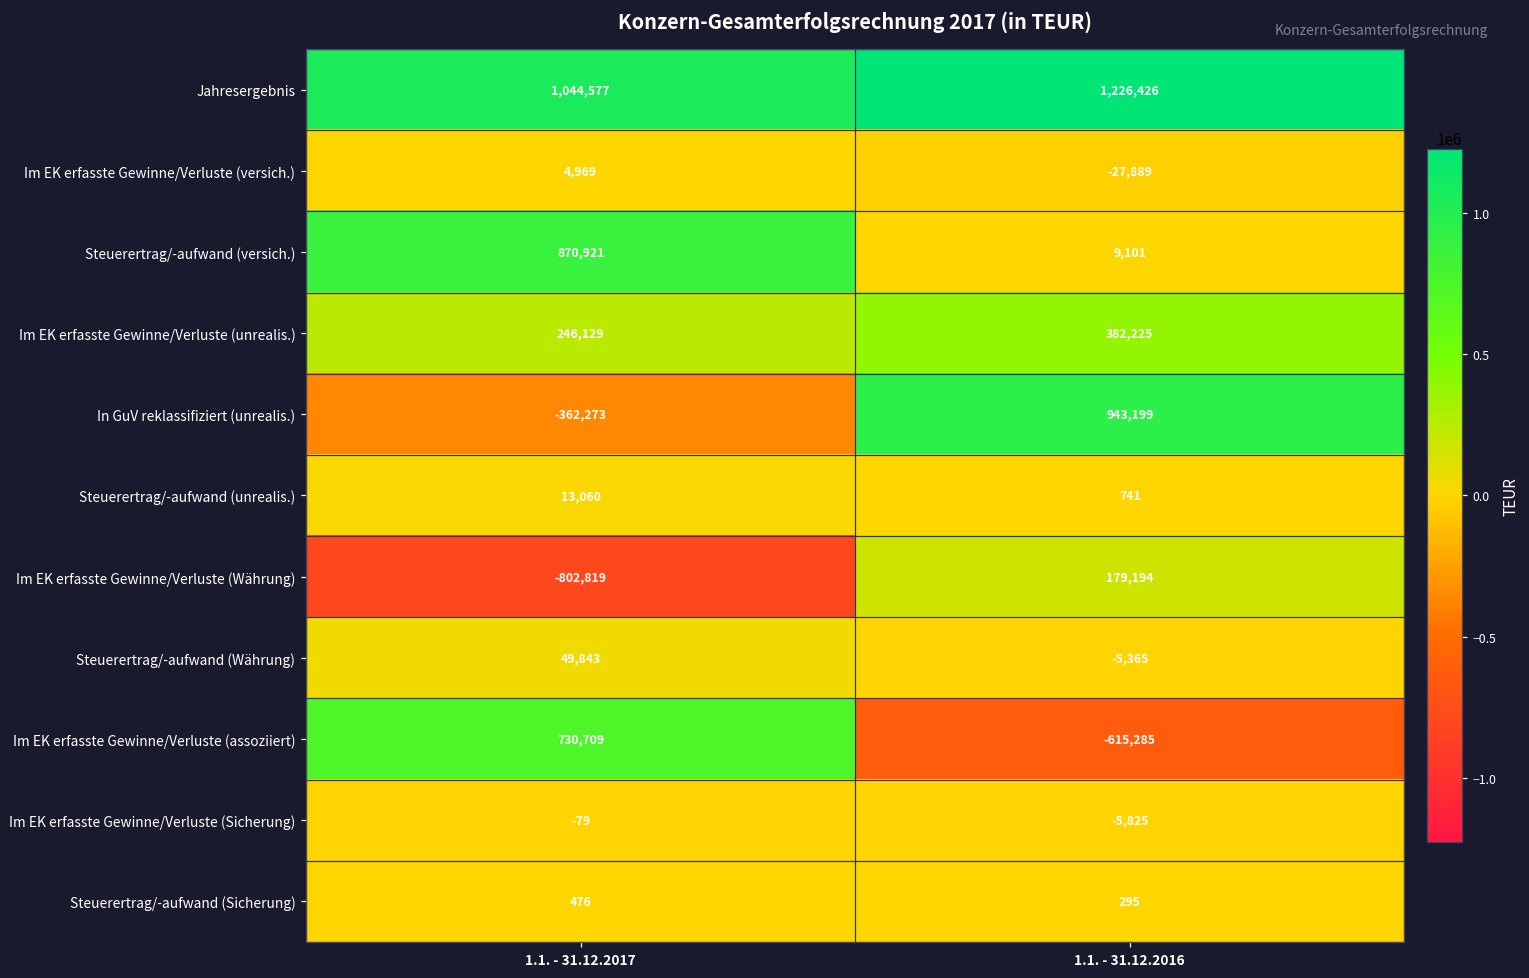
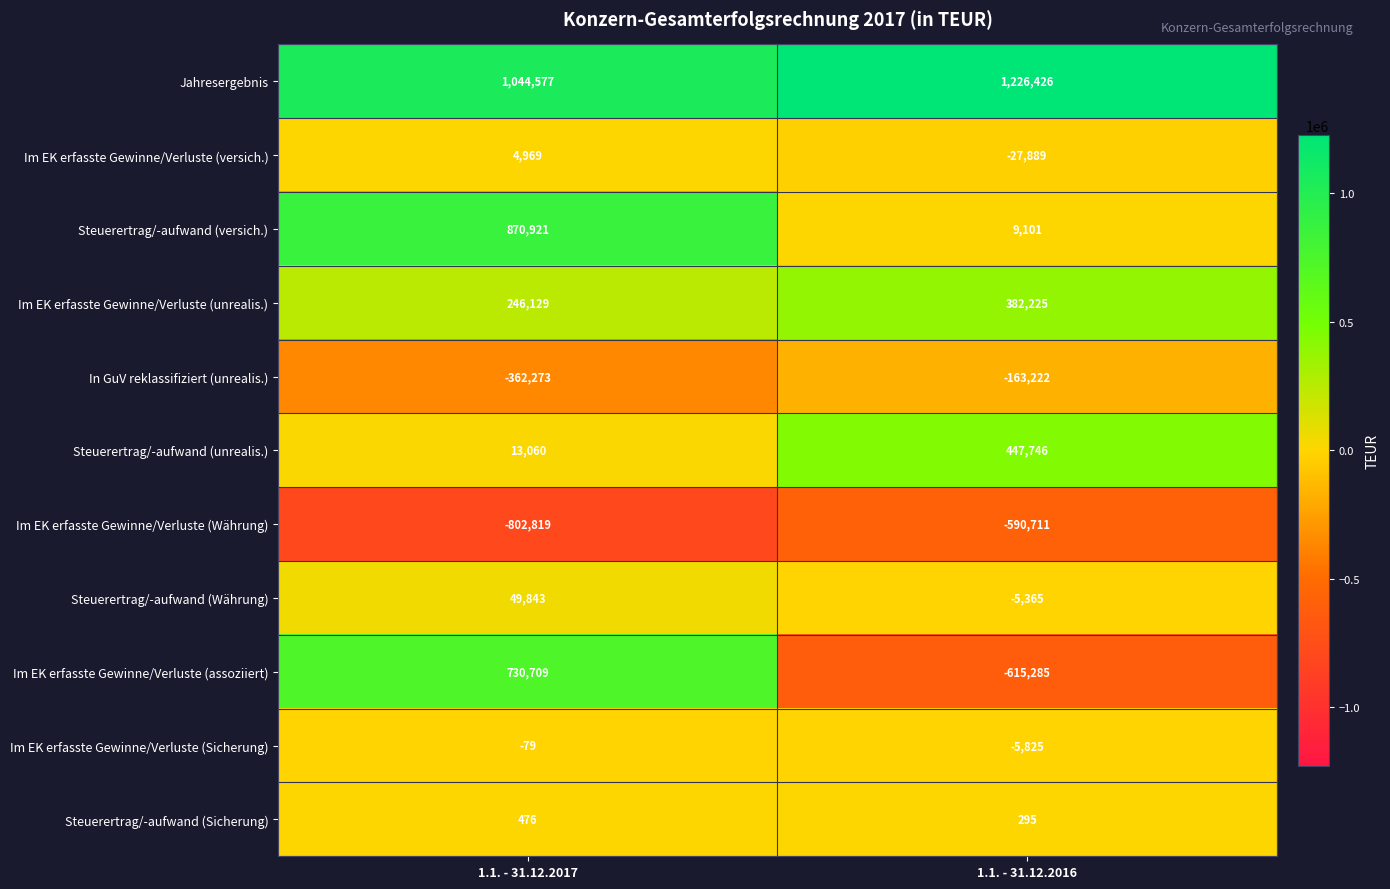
  {
    "Jahresergebnis": {
      "1.1. - 31.12.2017": "1,044,577",
      "1.1. - 31.12.2016": "1,226,426"
    },
    "Im EK erfasste Gewinne/Verluste (versich.)": {
      "1.1. - 31.12.2017": "4,969",
      "1.1. - 31.12.2016": "-27,889"
    },
    "Steuerertrag/-aufwand (versich.)": {
      "1.1. - 31.12.2017": "870,921",
      "1.1. - 31.12.2016": "9,101"
    },
    "Im EK erfasste Gewinne/Verluste (unrealis.)": {
      "1.1. - 31.12.2017": "246,129",
      "1.1. - 31.12.2016": "382,225"
    },
    "In GuV reklassifiziert (unrealis.)": {
      "1.1. - 31.12.2017": "-362,273",
-     "1.1. - 31.12.2016": "943,199"
+     "1.1. - 31.12.2016": "-163,222"
    },
    "Steuerertrag/-aufwand (unrealis.)": {
      "1.1. - 31.12.2017": "13,060",
-     "1.1. - 31.12.2016": "741"
+     "1.1. - 31.12.2016": "447,746"
    },
    "Im EK erfasste Gewinne/Verluste (Währung)": {
      "1.1. - 31.12.2017": "-802,819",
-     "1.1. - 31.12.2016": "179,194"
+     "1.1. - 31.12.2016": "-590,711"
    },
    "Steuerertrag/-aufwand (Währung)": {
      "1.1. - 31.12.2017": "49,843",
      "1.1. - 31.12.2016": "-5,365"
    },
    "Im EK erfasste Gewinne/Verluste (assoziiert)": {
      "1.1. - 31.12.2017": "730,709",
      "1.1. - 31.12.2016": "-615,285"
    },
    "Im EK erfasste Gewinne/Verluste (Sicherung)": {
      "1.1. - 31.12.2017": "-79",
      "1.1. - 31.12.2016": "-5,825"
    },
    "Steuerertrag/-aufwand (Sicherung)": {
      "1.1. - 31.12.2017": "476",
      "1.1. - 31.12.2016": "295"
    }
  }
